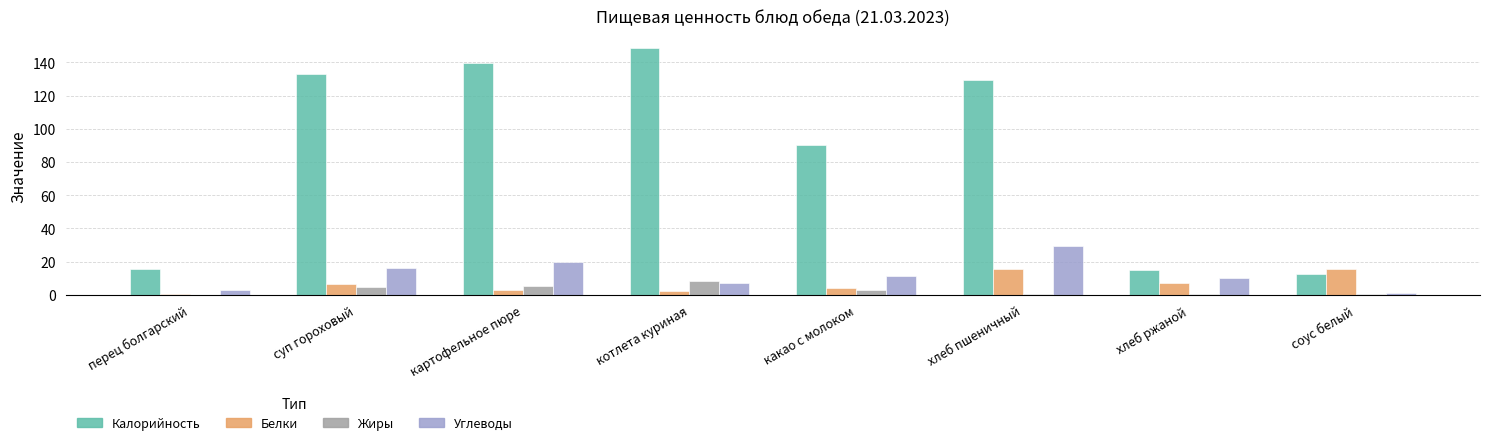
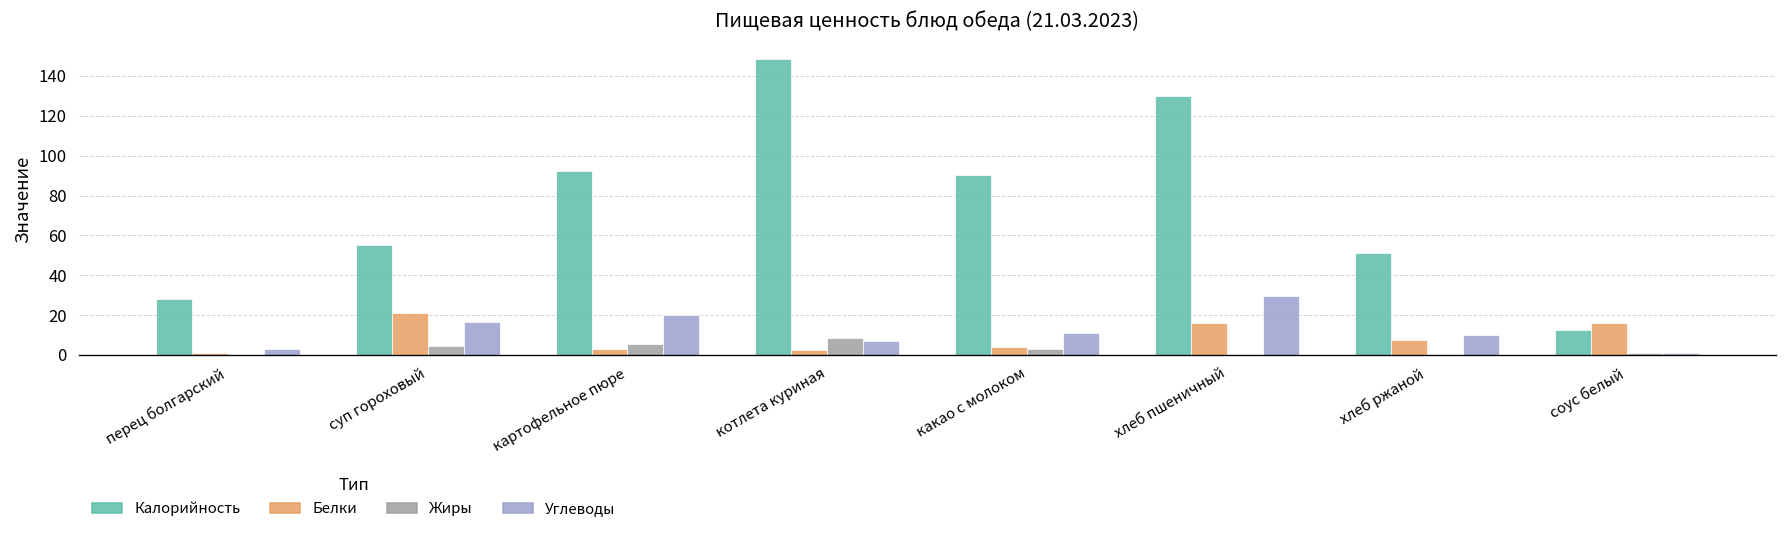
  {
    "Калорийность": {
-     "перец болгарский": 15,
-     "суп гороховый": 133,
-     "картофельное пюре": 139,
+     "перец болгарский": 28,
+     "суп гороховый": 55,
+     "картофельное пюре": 92,
      "котлета куриная": 149,
      "какао с молоком": 90,
      "хлеб пшеничный": 130,
-     "хлеб ржаной": 15,
+     "хлеб ржаной": 51,
      "соус белый": 13
    },
    "Белки": {
-     "суп гороховый": 7,
+     "суп гороховый": 21,
      "картофельное пюре": 3,
      "котлета куриная": 3,
      "какао с молоком": 4,
      "хлеб пшеничный": 16,
      "хлеб ржаной": 7,
      "соус белый": 16
    }
  }
